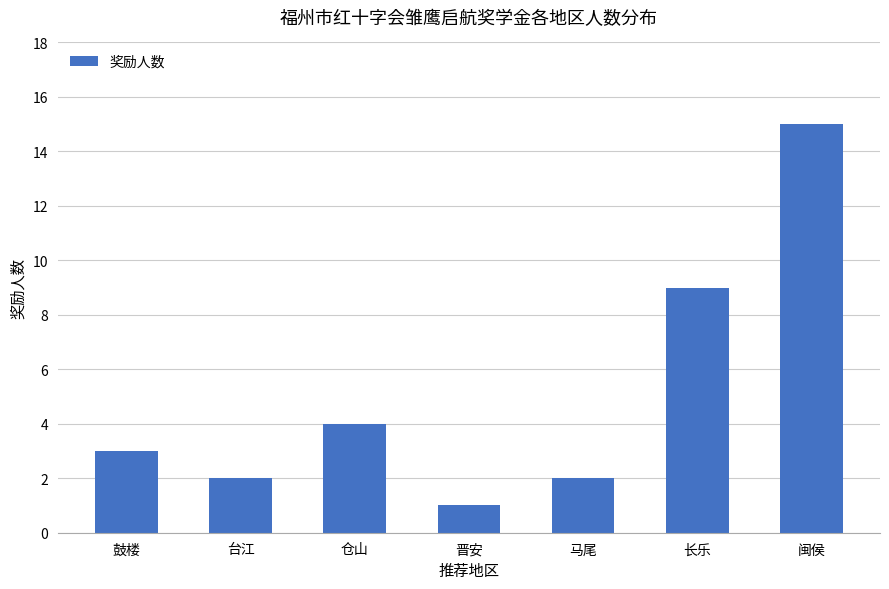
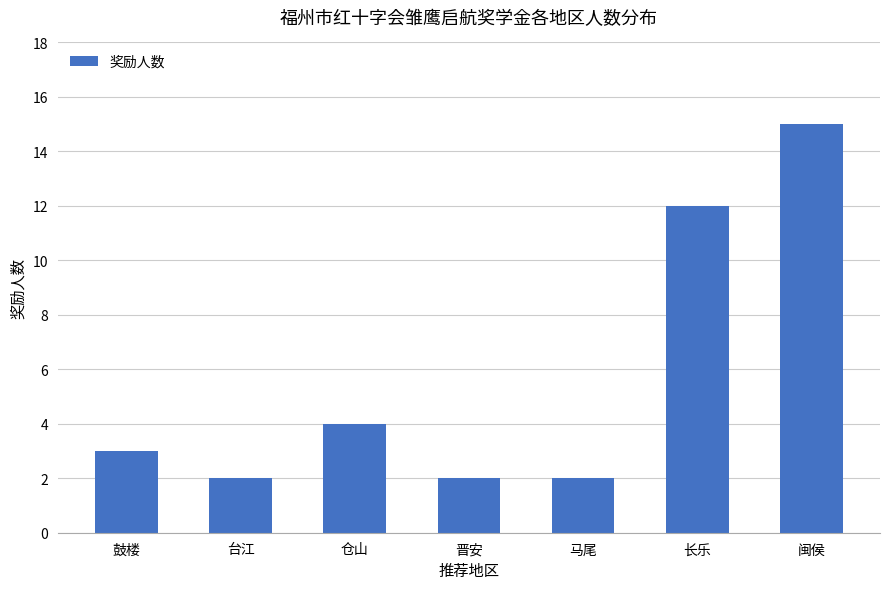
  {
    "鼓楼": 3,
    "台江": 2,
    "仓山": 4,
-   "晋安": 1,
+   "晋安": 2,
    "马尾": 2,
-   "长乐": 9,
+   "长乐": 12,
    "闽侯": 15
  }
